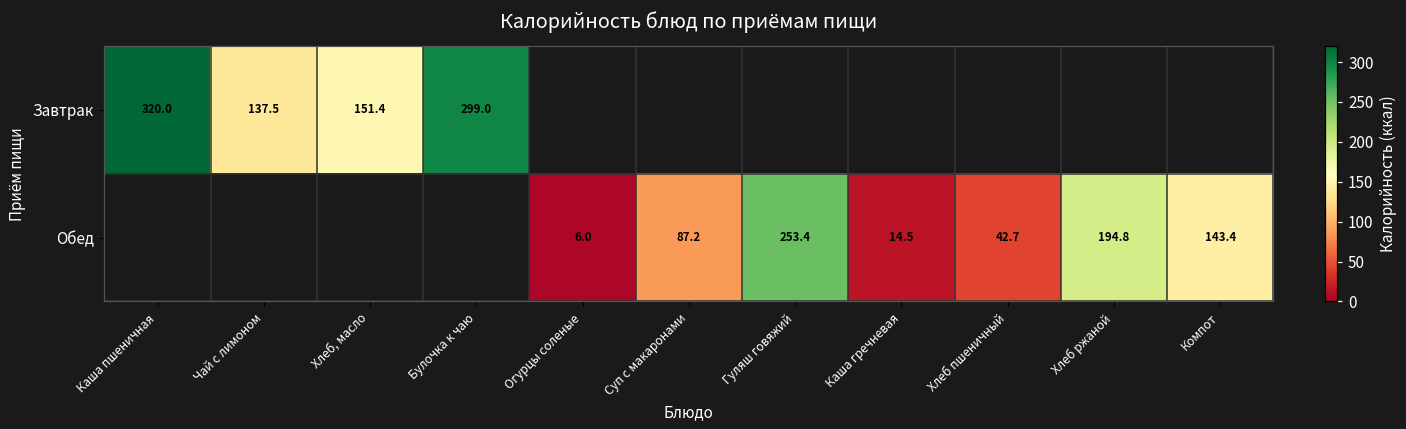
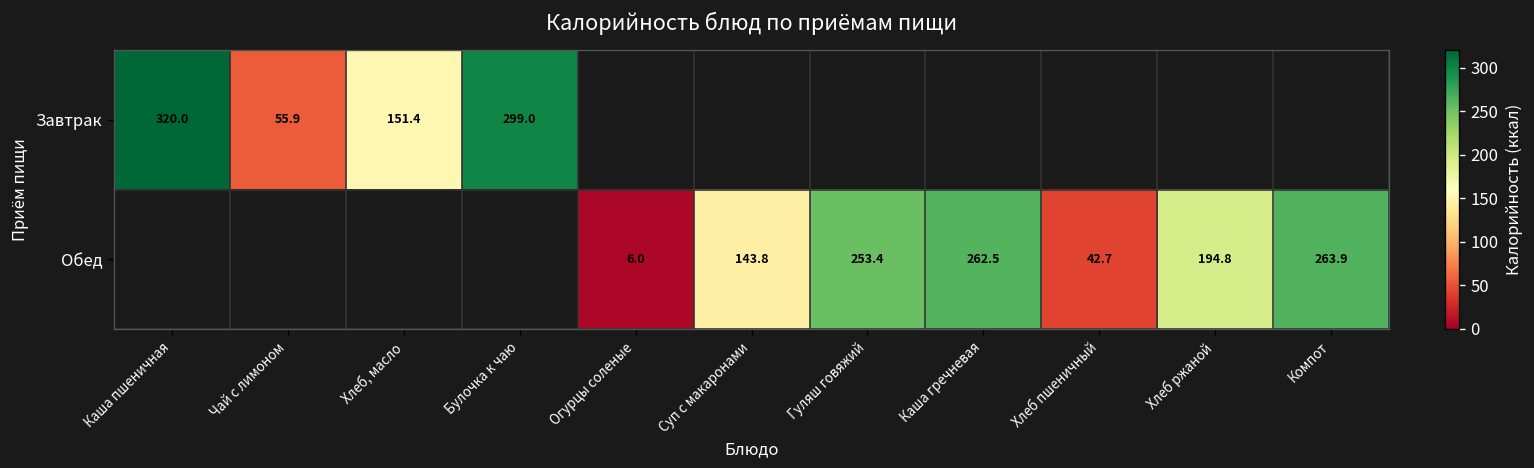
  {
    "Завтрак": {
      "Каша пшеничная": 320.0,
-     "Чай с лимоном": 137.5,
+     "Чай с лимоном": 55.9,
      "Хлеб, масло": 151.4,
      "Булочка к чаю": 299.0
    },
    "Обед": {
      "Огурцы соленые": 6.0,
-     "Суп с макаронами": 87.2,
+     "Суп с макаронами": 143.8,
      "Гуляш говяжий": 253.4,
-     "Каша гречневая": 14.5,
+     "Каша гречневая": 262.5,
      "Хлеб пшеничный": 42.7,
      "Хлеб ржаной": 194.8,
-     "Компот": 143.4
+     "Компот": 263.9
    }
  }
